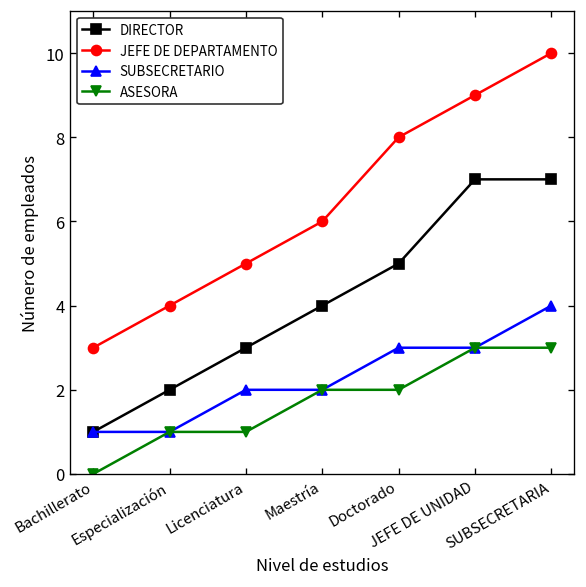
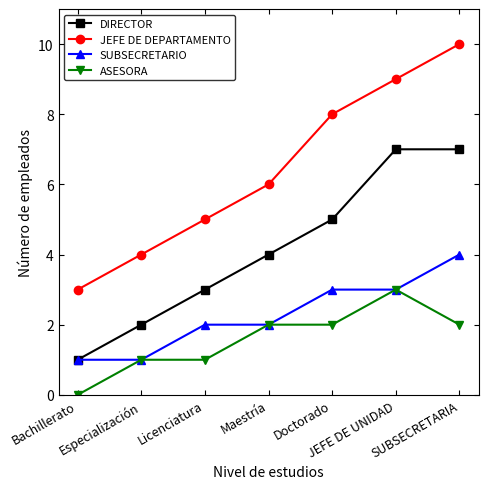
  {
    "DIRECTOR": {
      "Especialización": 2,
      "Licenciatura": 3,
      "Maestría": 4,
      "Doctorado": 5,
      "JEFE DE UNIDAD": 7,
      "SUBSECRETARIA": 7
    },
    "JEFE DE DEPARTAMENTO": {
      "Bachillerato": 3,
      "Especialización": 4,
      "Licenciatura": 5,
      "Maestría": 6,
      "Doctorado": 8,
      "JEFE DE UNIDAD": 9,
      "SUBSECRETARIA": 10
    },
    "SUBSECRETARIO": {
      "Licenciatura": 2,
      "Doctorado": 3,
      "SUBSECRETARIA": 4
    },
    "ASESORA": {
      "Bachillerato": 0,
      "Licenciatura": 1,
      "Doctorado": 2,
-     "SUBSECRETARIA": 3
+     "SUBSECRETARIA": 2
    }
  }
